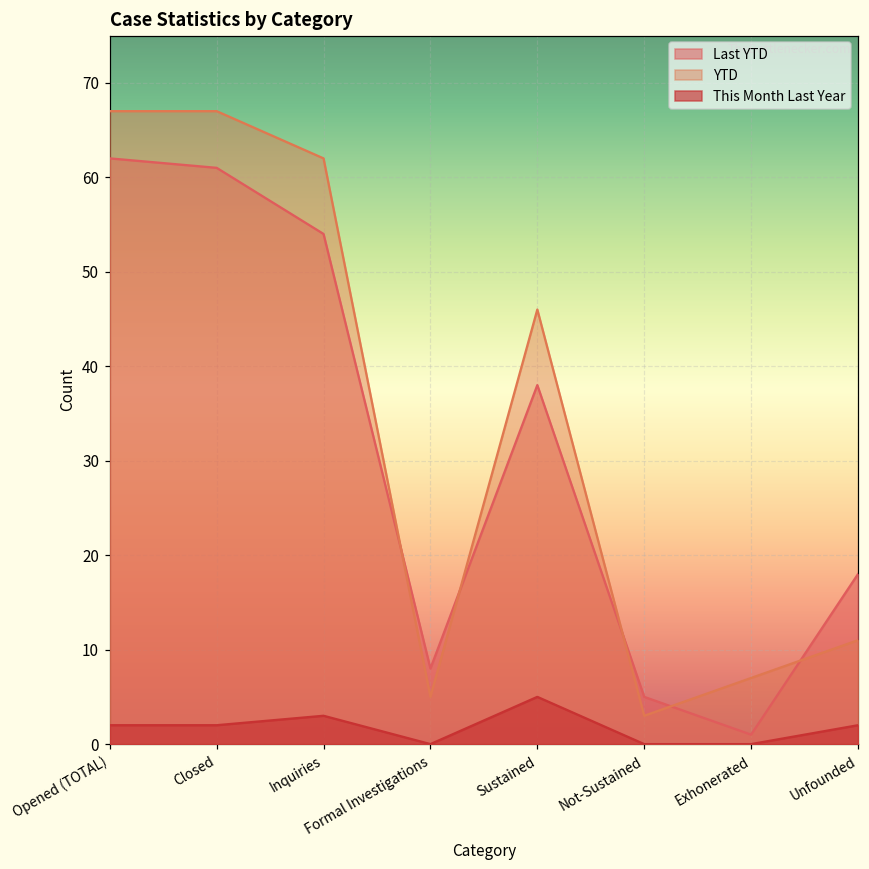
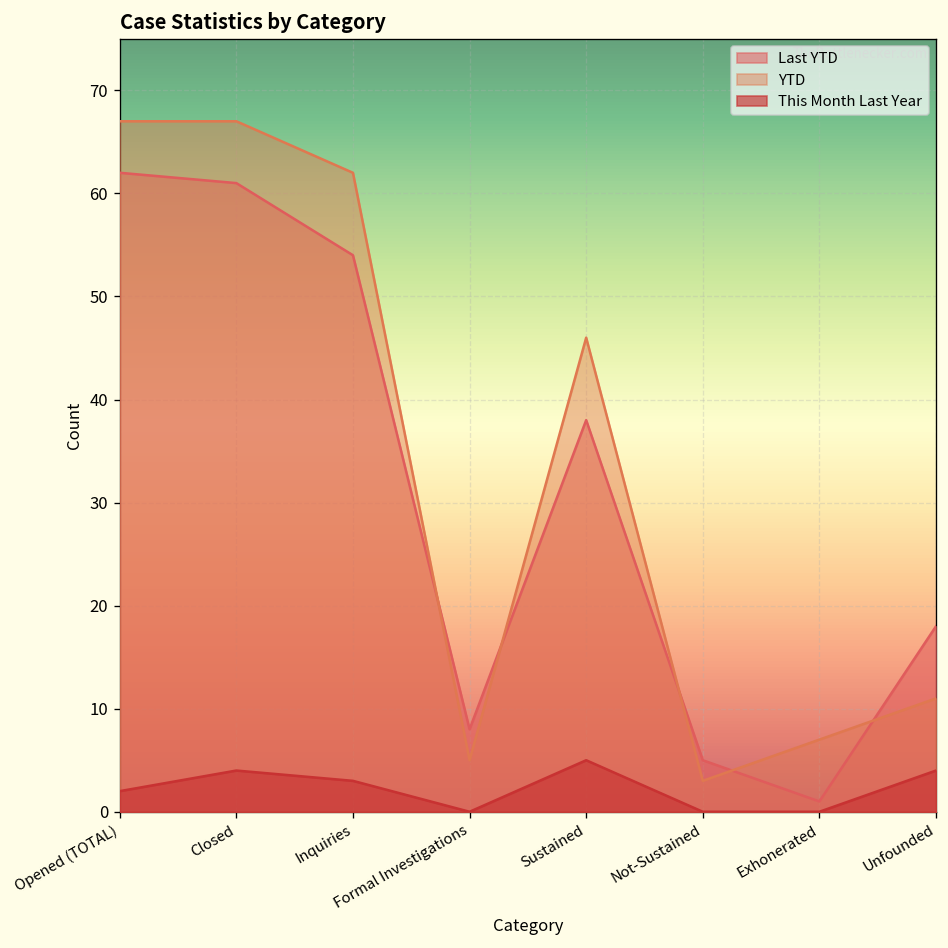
  {
    "This Month Last Year": {
      "Opened (TOTAL)": 2,
-     "Closed": 2,
+     "Closed": 4,
      "Inquiries": 3,
      "Formal Investigations": 0,
      "Sustained": 5,
      "Not-Sustained": 0,
      "Exhonerated": 0,
-     "Unfounded": 2
+     "Unfounded": 4
    }
  }
